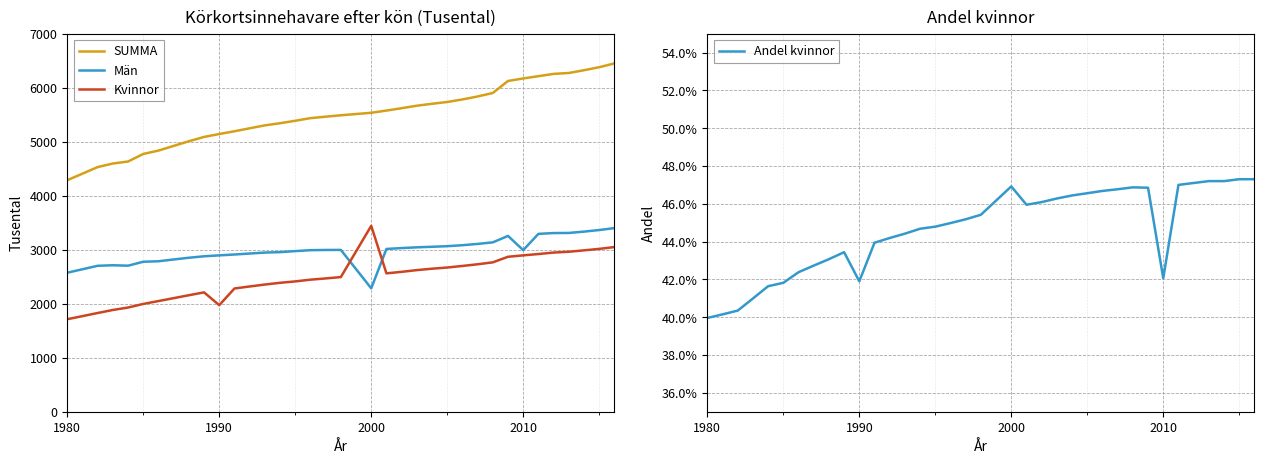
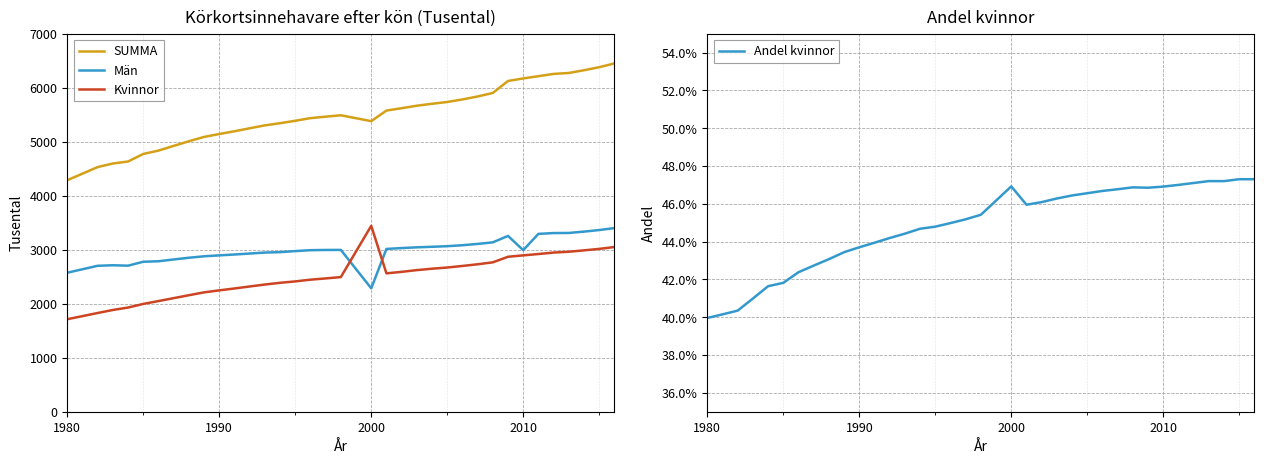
  {
    "Körkortsinnehavare efter kön (Tusental)": {
      "SUMMA": {
        "1980": "4300",
        "1990": "5100",
-       "2000": "5500",
+       "2000": "5400",
        "2010": "6200"
      },
      "Män": {
        "1980": "2600",
        "1990": "2900",
        "2000": "2300",
        "2010": "3000"
      },
      "Kvinnor": {
        "1980": "1700",
-       "1990": "2000",
+       "1990": "2200",
        "2000": "3400",
        "2010": "2900"
      }
    },
    "Andel kvinnor": {
      "1980": "40.0%",
-     "1990": "41.9%",
+     "1990": "43.7%",
      "2000": "46.9%",
-     "2010": "42.1%"
+     "2010": "46.9%"
    }
  }
